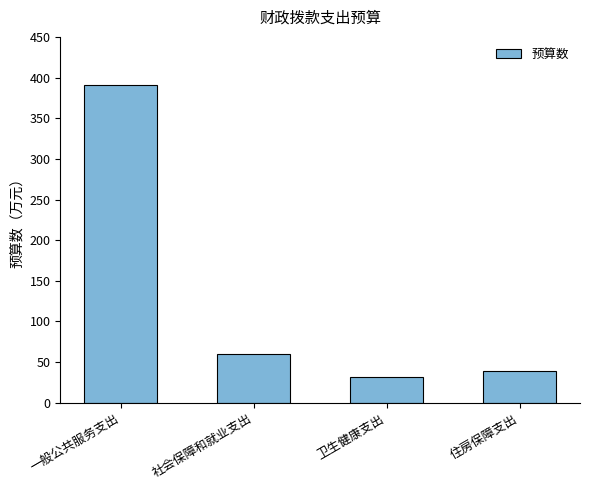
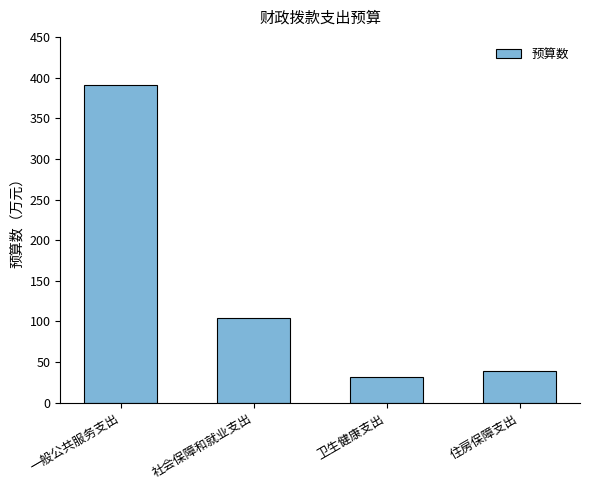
  {
    "一般公共服务支出": 390,
-   "社会保障和就业支出": 60,
+   "社会保障和就业支出": 100,
    "卫生健康支出": 30,
    "住房保障支出": 40
  }
